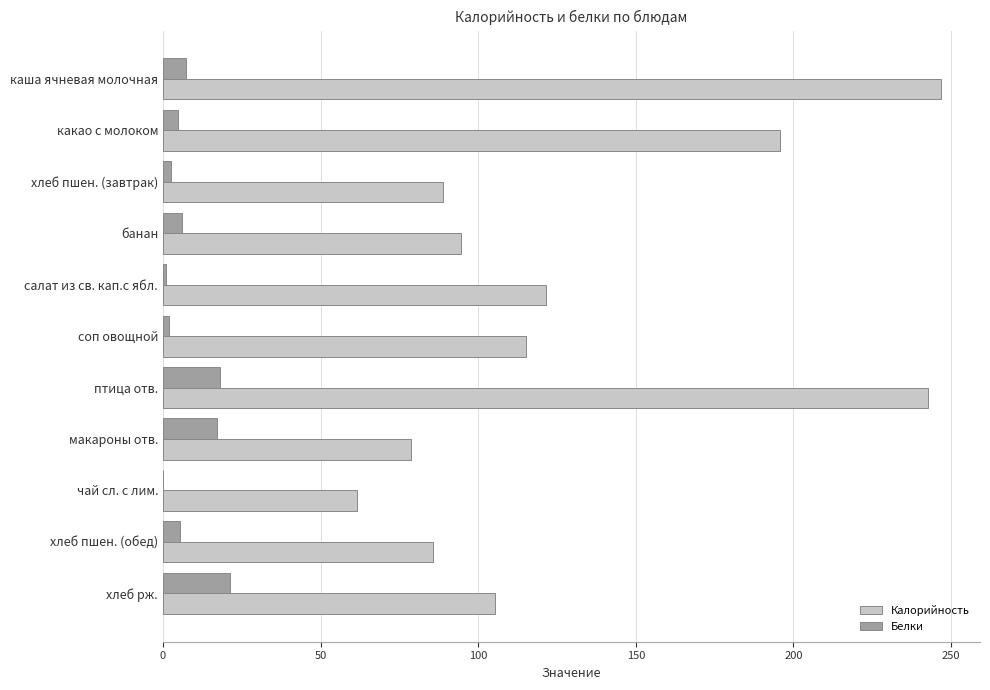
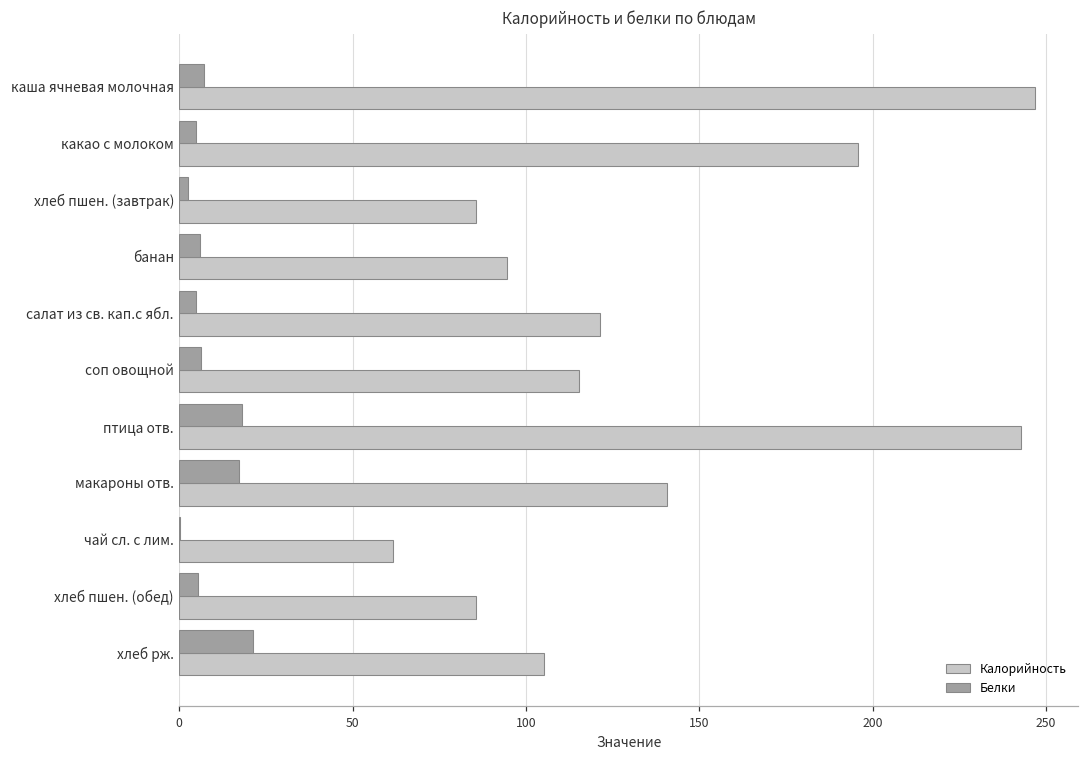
  {
    "Калорийность": {
      "каша ячневая молочная": 247,
      "какао с молоком": 196,
-     "хлеб пшен. (завтрак)": 89,
+     "хлеб пшен. (завтрак)": 86,
      "банан": 95,
      "салат из св. кап.с ябл.": 121,
      "соп овощной": 115,
      "птица отв.": 243,
-     "макароны отв.": 79,
+     "макароны отв.": 141,
      "чай сл. с лим.": 62,
      "хлеб пшен. (обед)": 86,
      "хлеб рж.": 105
    },
    "Белки": {
      "каша ячневая молочная": 7,
      "какао с молоком": 5,
      "хлеб пшен. (завтрак)": 2,
      "банан": 6,
-     "салат из св. кап.с ябл.": 1,
-     "соп овощной": 2,
+     "салат из св. кап.с ябл.": 5,
+     "соп овощной": 6,
      "птица отв.": 18,
      "макароны отв.": 17,
      "хлеб пшен. (обед)": 6,
      "хлеб рж.": 21
    }
  }
